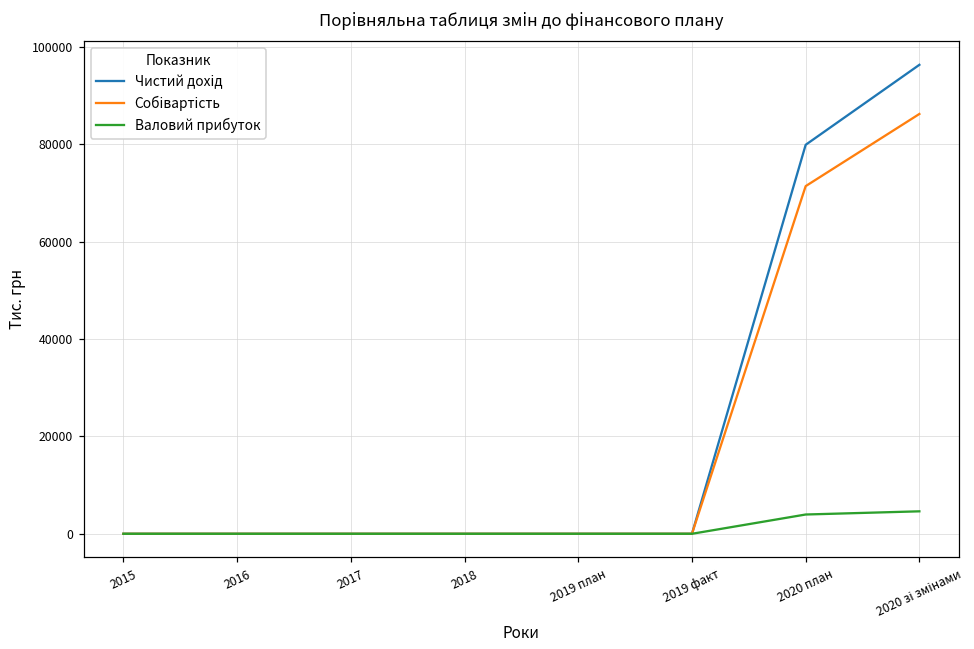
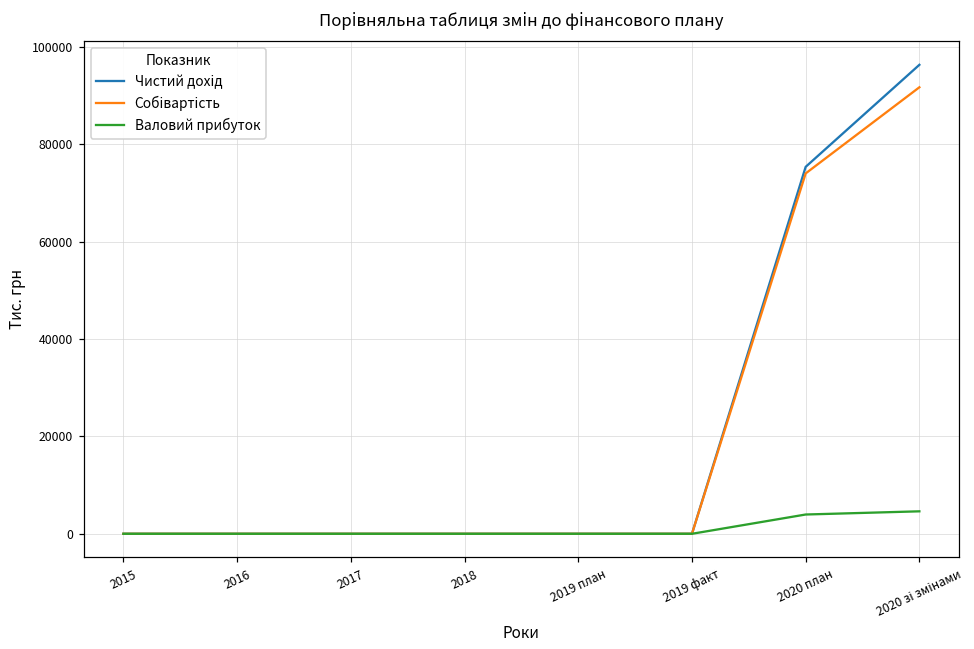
  {
    "Чистий дохід": {
-     "2020 план": 80000,
+     "2020 план": 75000,
      "2020 зі змінами": 96000
    },
    "Собівартість": {
-     "2020 план": 71000,
-     "2020 зі змінами": 86000
+     "2020 план": 74000,
+     "2020 зі змінами": 92000
    },
    "Валовий прибуток": {
      "2020 план": 4000,
      "2020 зі змінами": 5000
    }
  }
